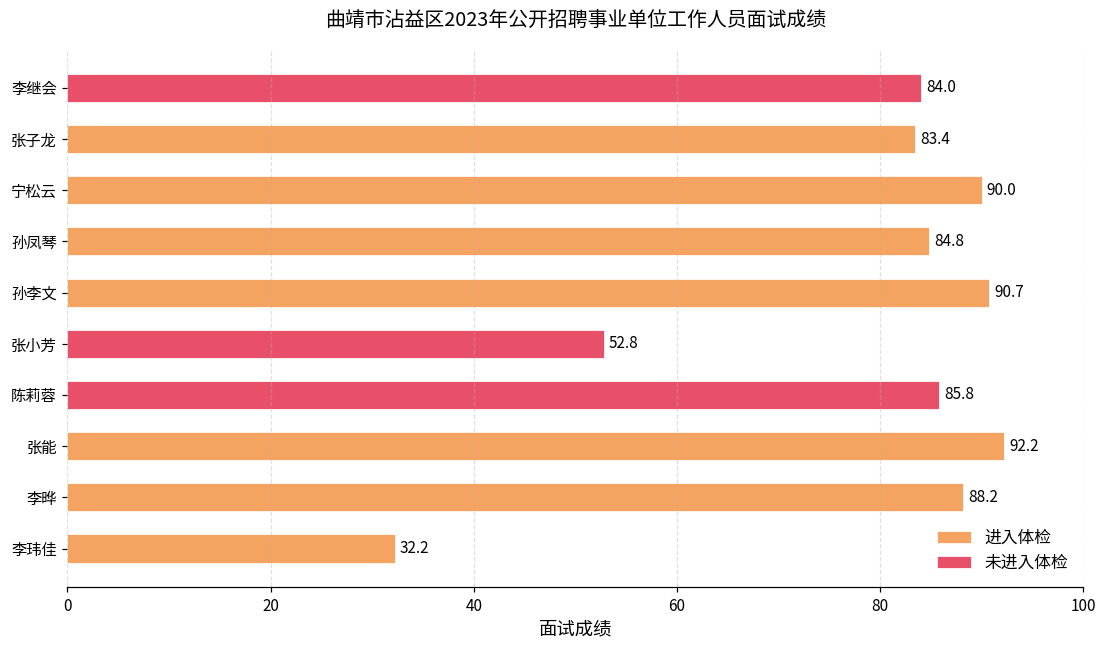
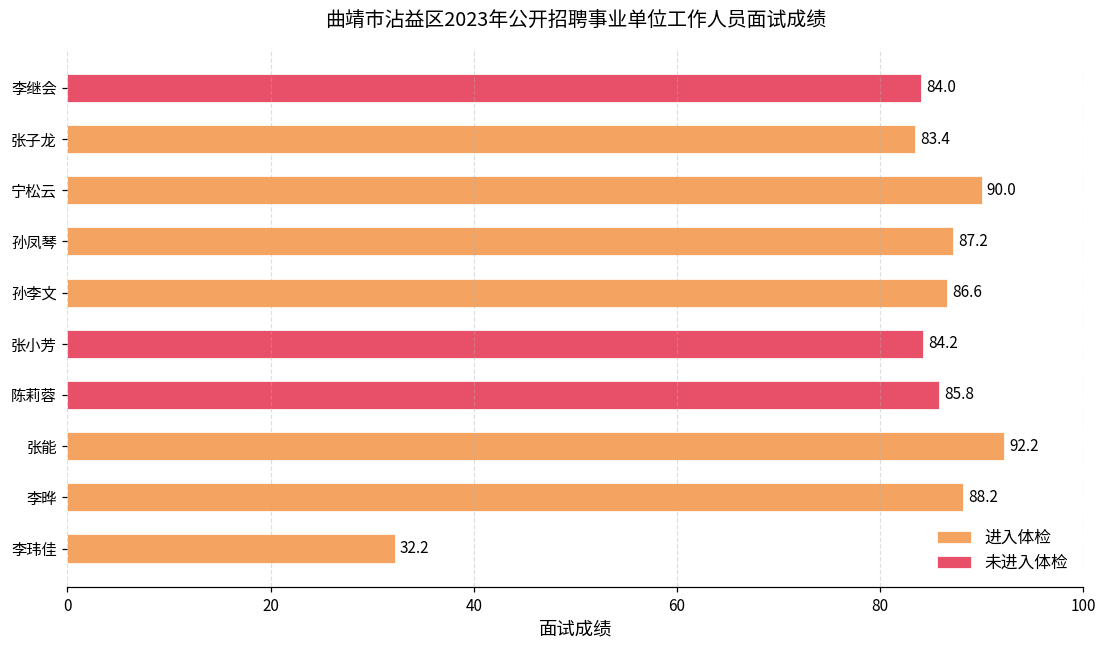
  {
    "进入体检": {
      "张子龙": 83.4,
      "宁松云": 90.0,
-     "孙凤琴": 84.8,
-     "孙李文": 90.7,
+     "孙凤琴": 87.2,
+     "孙李文": 86.6,
      "张能": 92.2,
      "李晔": 88.2,
      "李玮佳": 32.2
    },
    "未进入体检": {
      "李继会": 84.0,
-     "张小芳": 52.8,
+     "张小芳": 84.2,
      "陈莉蓉": 85.8
    }
  }
